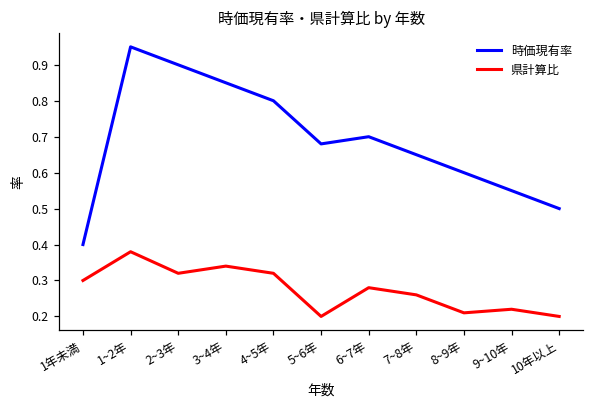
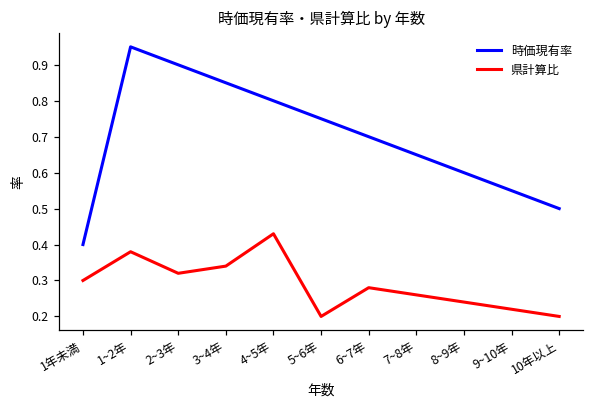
  {
    "時価現有率": {
      "1年未満": 0.40,
      "1~2年": 0.95,
      "2~3年": 0.90,
      "3~4年": 0.85,
      "4~5年": 0.80,
-     "5~6年": 0.68,
+     "5~6年": 0.75,
      "6~7年": 0.70,
      "7~8年": 0.65,
      "8~9年": 0.60,
      "9~10年": 0.55,
      "10年以上": 0.50
    },
    "県計算比": {
      "1年未満": 0.30,
      "1~2年": 0.38,
      "2~3年": 0.32,
      "3~4年": 0.34,
-     "4~5年": 0.32,
+     "4~5年": 0.43,
      "5~6年": 0.20,
      "6~7年": 0.28,
      "7~8年": 0.26,
-     "8~9年": 0.21,
+     "8~9年": 0.24,
      "9~10年": 0.22,
      "10年以上": 0.20
    }
  }
